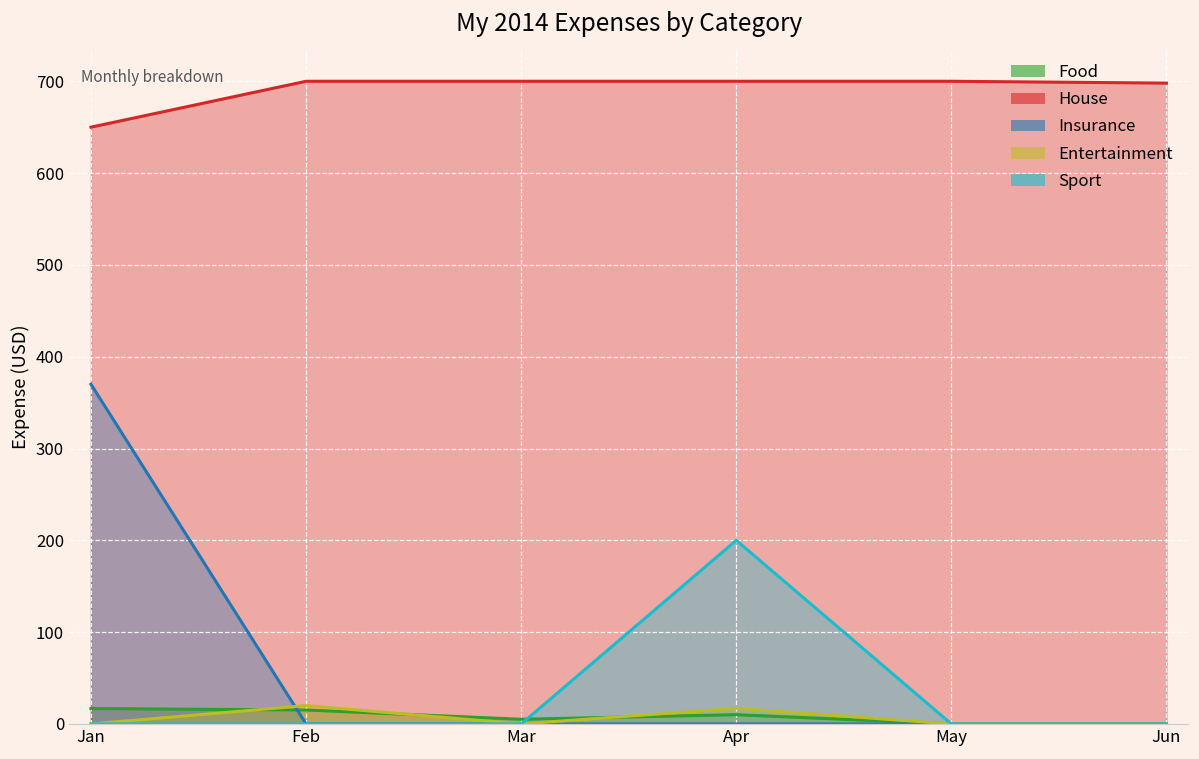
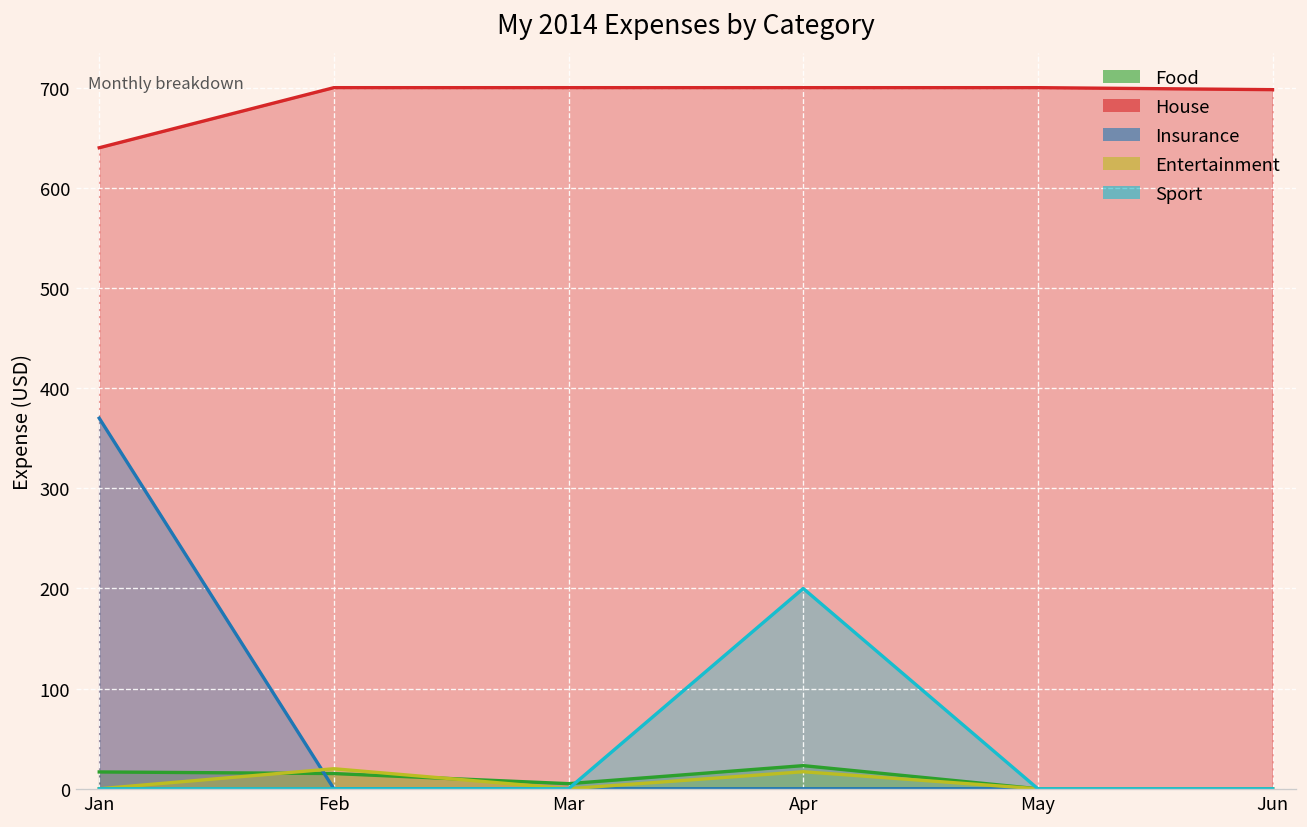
  {
    "Food": {
      "Jan": 20,
      "Feb": 20,
      "Mar": 10,
-     "Apr": 10
+     "Apr": 20
    },
    "House": {
-     "Jan": 650,
+     "Jan": 640,
      "Feb": 700,
      "Mar": 700,
      "Apr": 700,
      "May": 700,
      "Jun": 700
    },
    "Entertainment": {
      "Feb": 20,
      "Apr": 20
    }
  }
